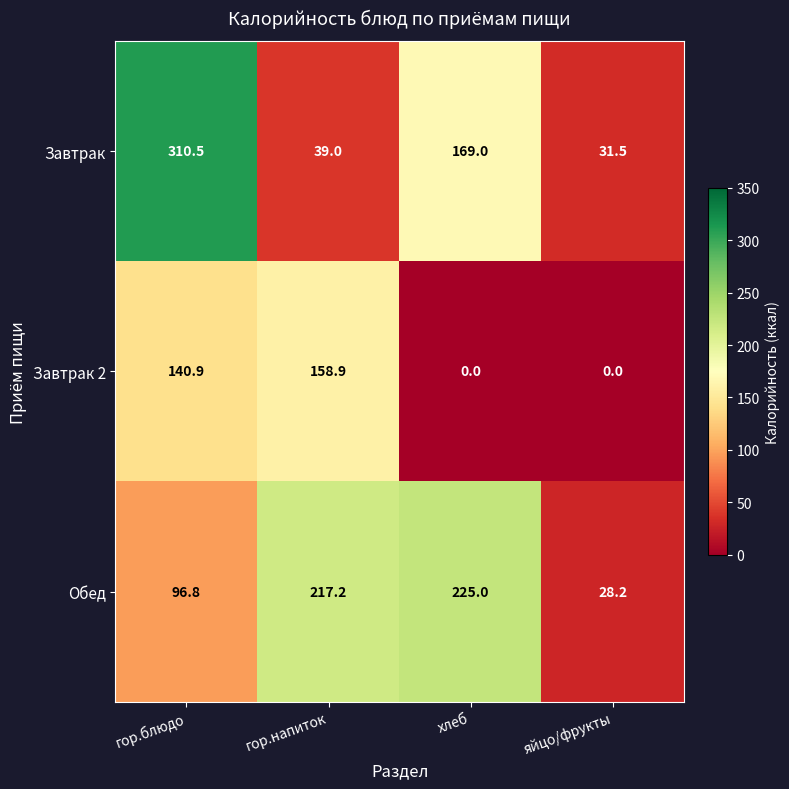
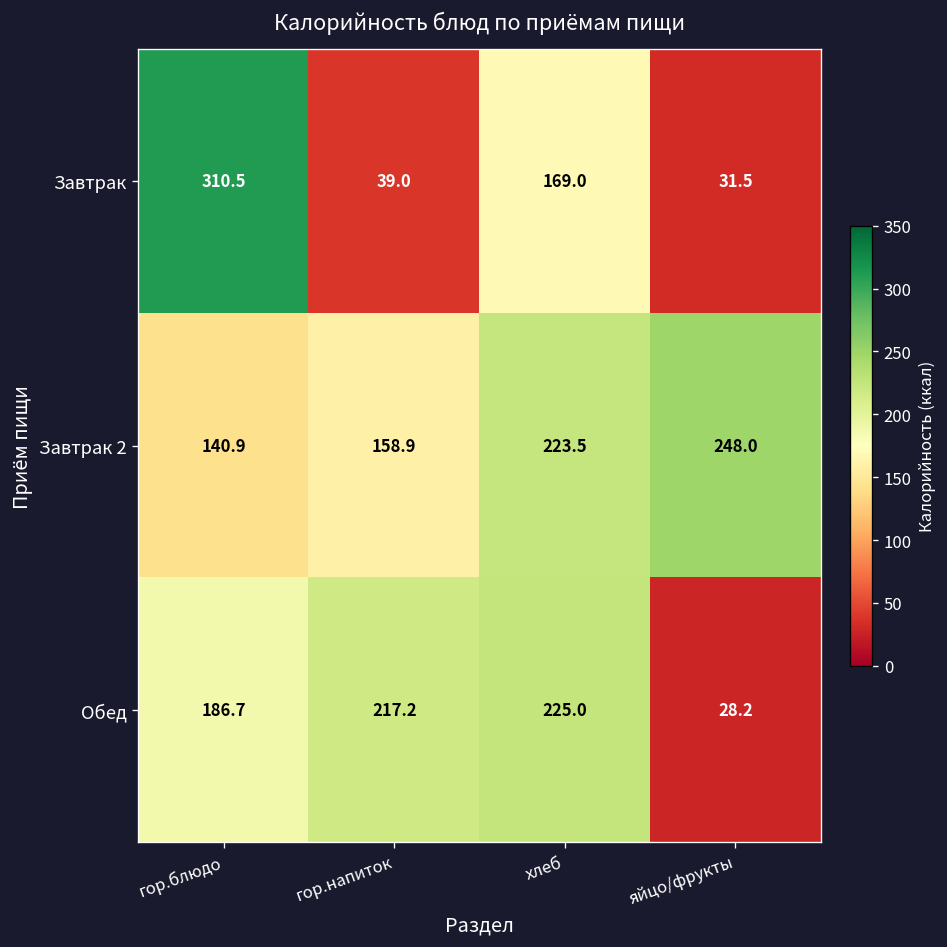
  {
    "Завтрак": {
      "гор.блюдо": 310.5,
      "гор.напиток": 39.0,
      "хлеб": 169.0,
      "яйцо/фрукты": 31.5
    },
    "Завтрак 2": {
      "гор.блюдо": 140.9,
      "гор.напиток": 158.9,
-     "хлеб": 0.0,
-     "яйцо/фрукты": 0.0
+     "хлеб": 223.5,
+     "яйцо/фрукты": 248.0
    },
    "Обед": {
-     "гор.блюдо": 96.8,
+     "гор.блюдо": 186.7,
      "гор.напиток": 217.2,
      "хлеб": 225.0,
      "яйцо/фрукты": 28.2
    }
  }
